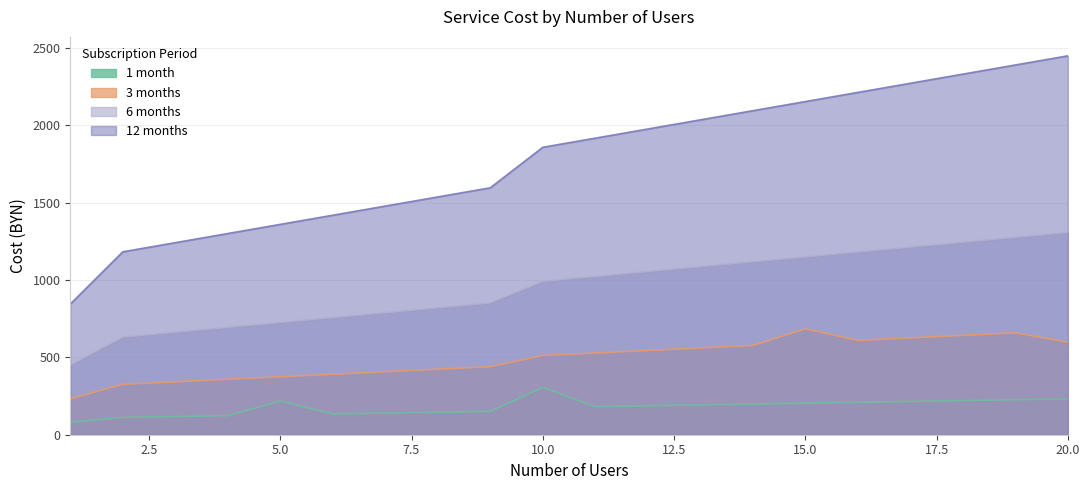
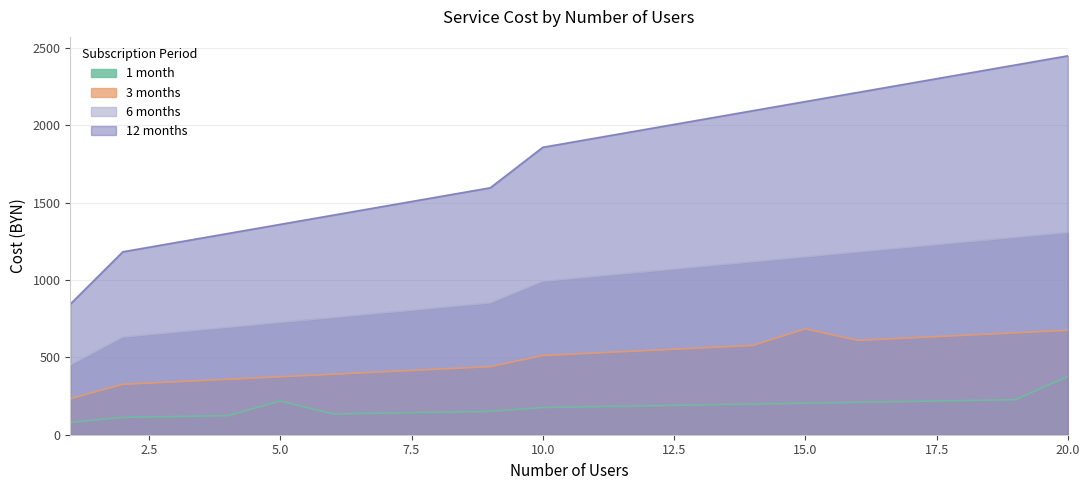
  {
    "1 month": {
      "5.0": 220,
-     "10.0": 310,
+     "10.0": 180,
      "15.0": 200,
-     "20.0": 230
+     "20.0": 380
    },
    "3 months": {
      "5.0": 370,
      "10.0": 510,
      "15.0": 680,
-     "20.0": 600
+     "20.0": 670
    }
  }
